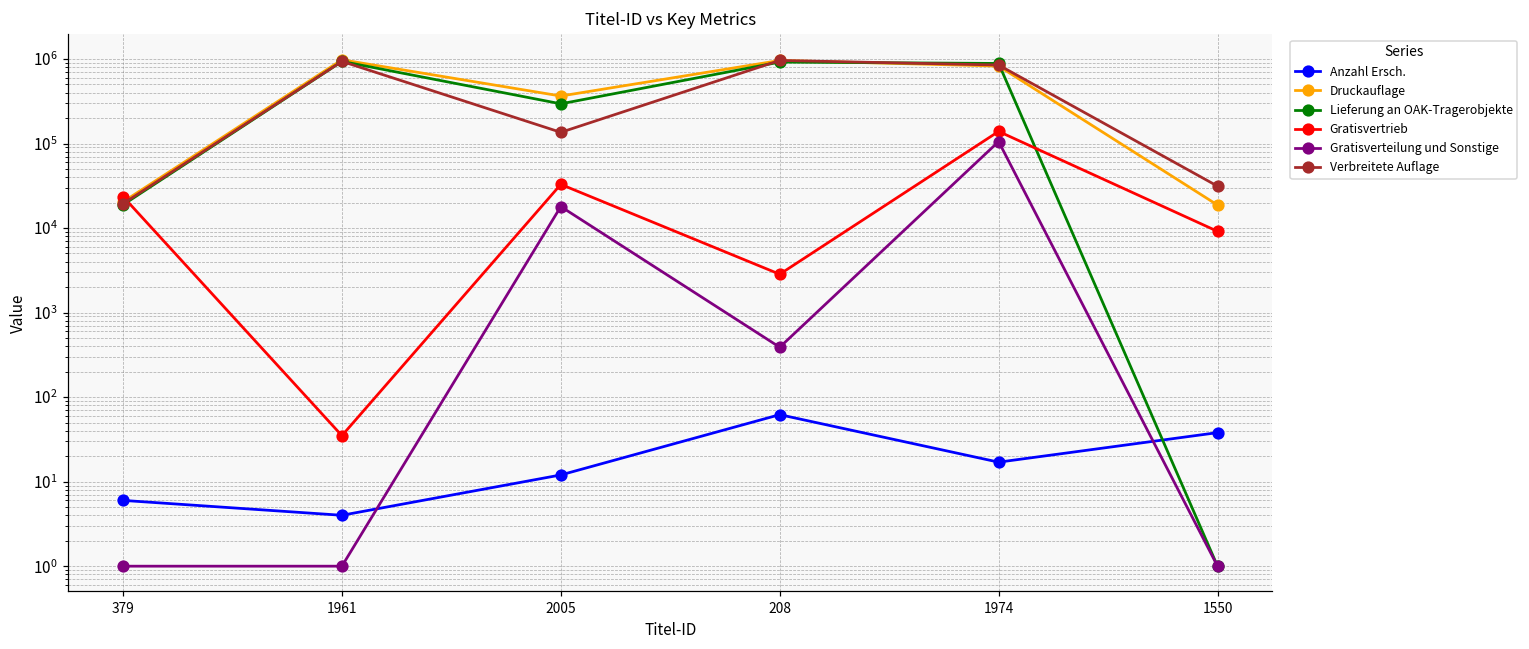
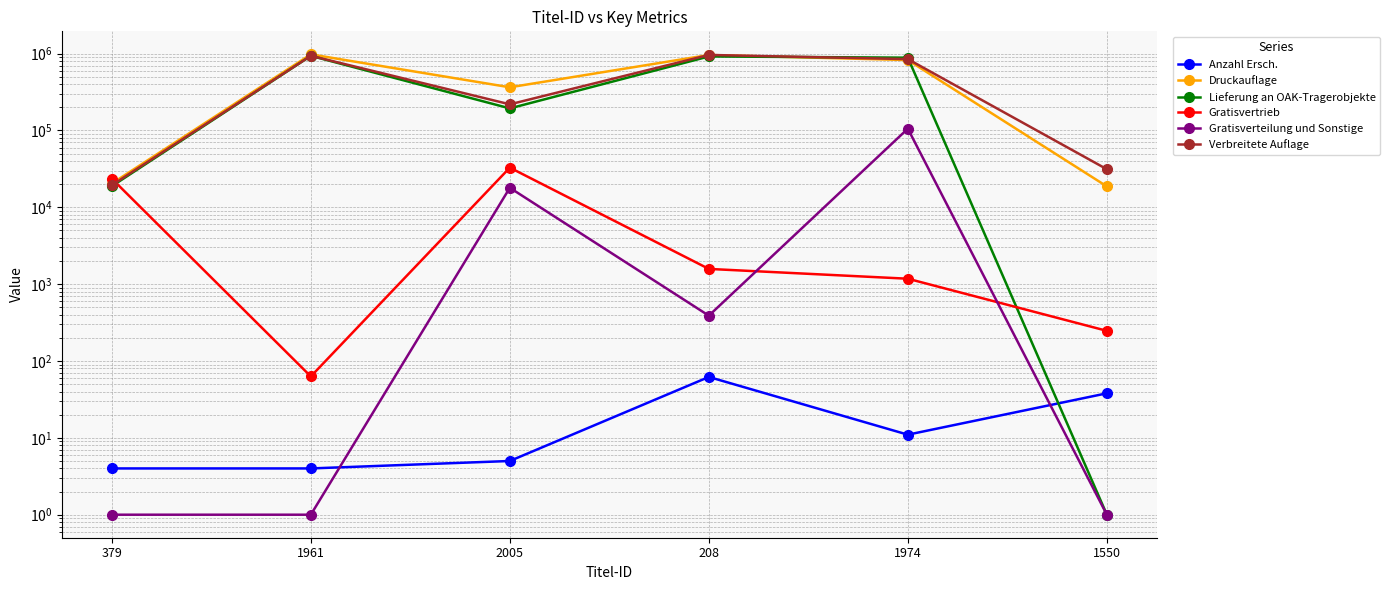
  {
    "Anzahl Ersch.": {
-     "379": 6,
+     "379": 4,
      "1961": 4,
-     "2005": 12,
+     "2005": 5,
      "208": 60,
-     "1974": 17,
+     "1974": 11,
      "1550": 40
    },
    "Druckauflage": {
      "2005": 400000,
      "1550": 19000
    },
    "Lieferung an OAK-Tragerobjekte": {
-     "2005": 290000
+     "2005": 190000
    },
    "Gratisvertrieb": {
      "379": 24000,
-     "1961": 40,
+     "1961": 60,
      "2005": 33000,
-     "208": 2800,
-     "1974": 140000,
-     "1550": 9000
+     "208": 1600,
+     "1974": 1200,
+     "1550": 250
    },
    "Gratisverteilung und Sonstige": {
      "379": 1,
      "1961": 1,
      "2005": 18000,
      "208": 400,
      "1974": 110000
    },
    "Verbreitete Auflage": {
-     "2005": 140000,
+     "2005": 220000,
      "1550": 31000
    }
  }
